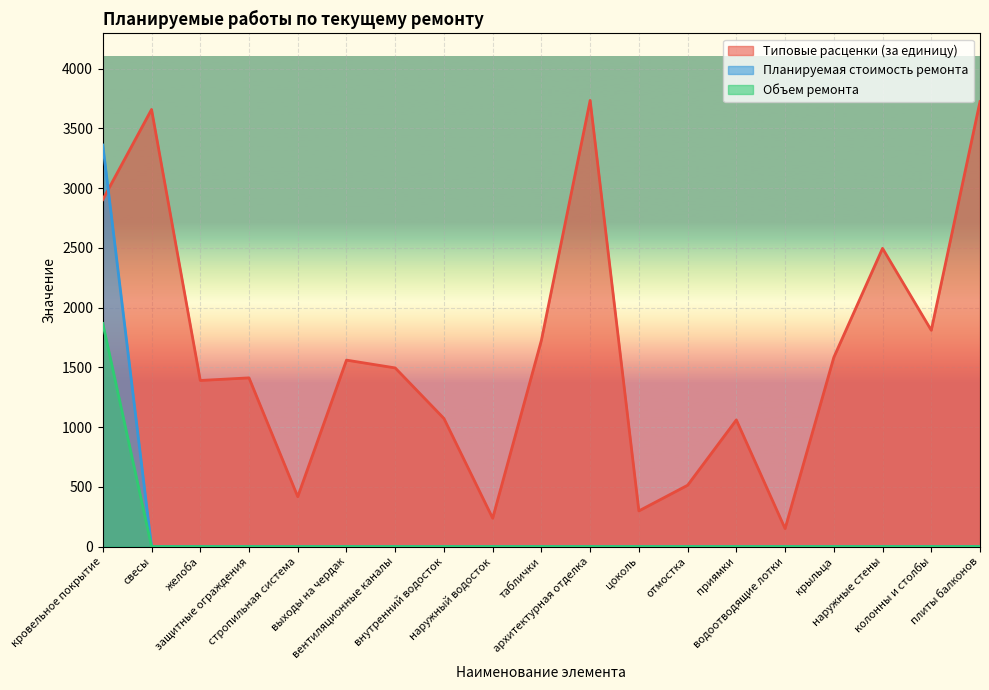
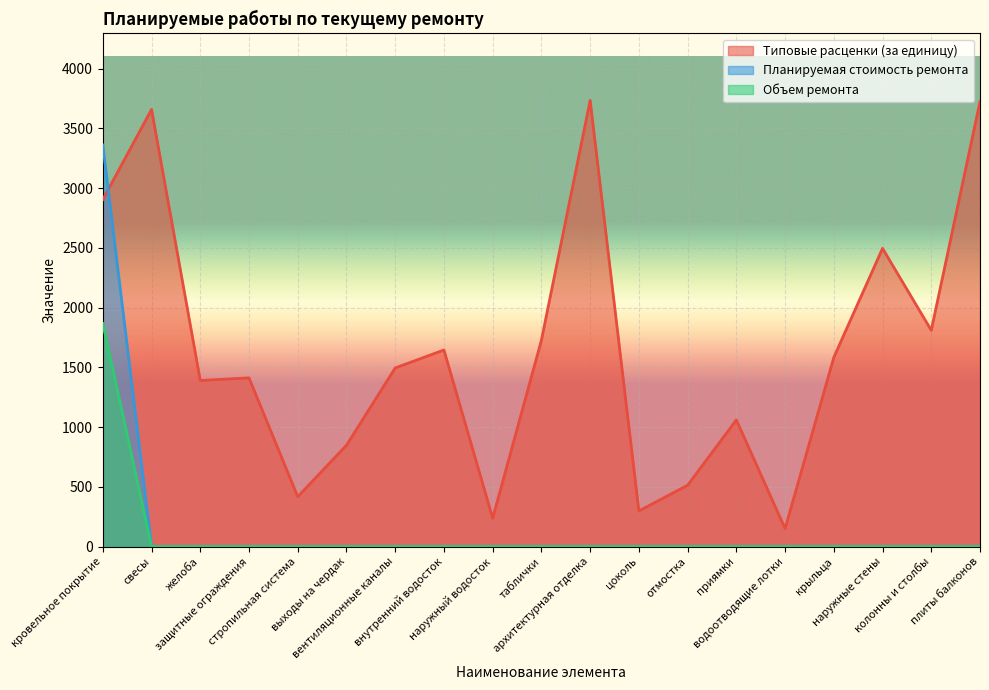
  {
    "Типовые расценки (за единицу)": {
      "кровельное покрытие": 2900,
      "свесы": 3660,
      "желоба": 1390,
      "защитные ограждения": 1410,
      "стропильная система": 420,
-     "выходы на чердак": 1560,
+     "выходы на чердак": 850,
      "вентиляционные каналы": 1500,
-     "внутренний водосток": 1070,
+     "внутренний водосток": 1650,
      "наружный водосток": 240,
      "таблички": 1730,
      "архитектурная отделка": 3740,
      "цоколь": 300,
      "отмостка": 510,
      "приямки": 1060,
      "водоотводящие лотки": 150,
      "крыльца": 1580,
      "наружные стены": 2500,
      "колонны и столбы": 1810,
      "плиты балконов": 3730
    },
    "Планируемая стоимость ремонта": {
      "кровельное покрытие": 3360
    },
    "Объем ремонта": {
      "кровельное покрытие": 1870
    }
  }
